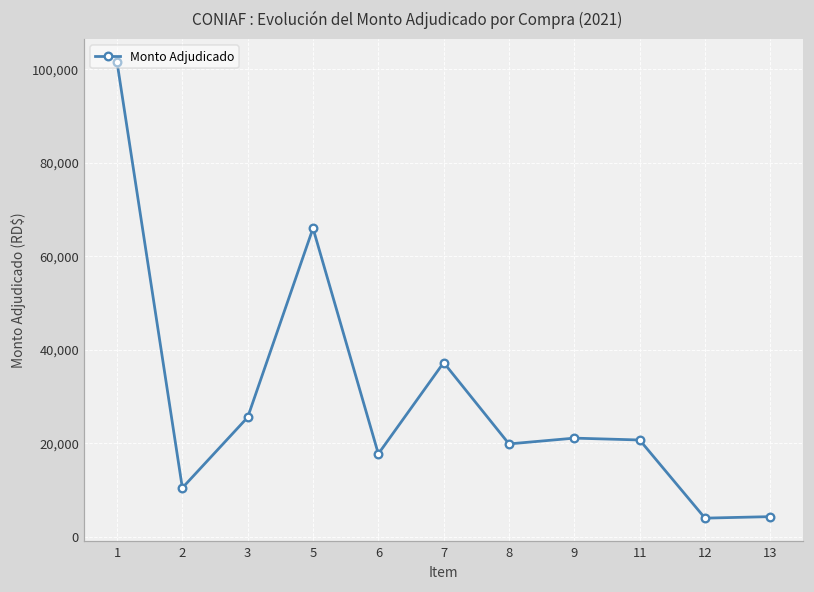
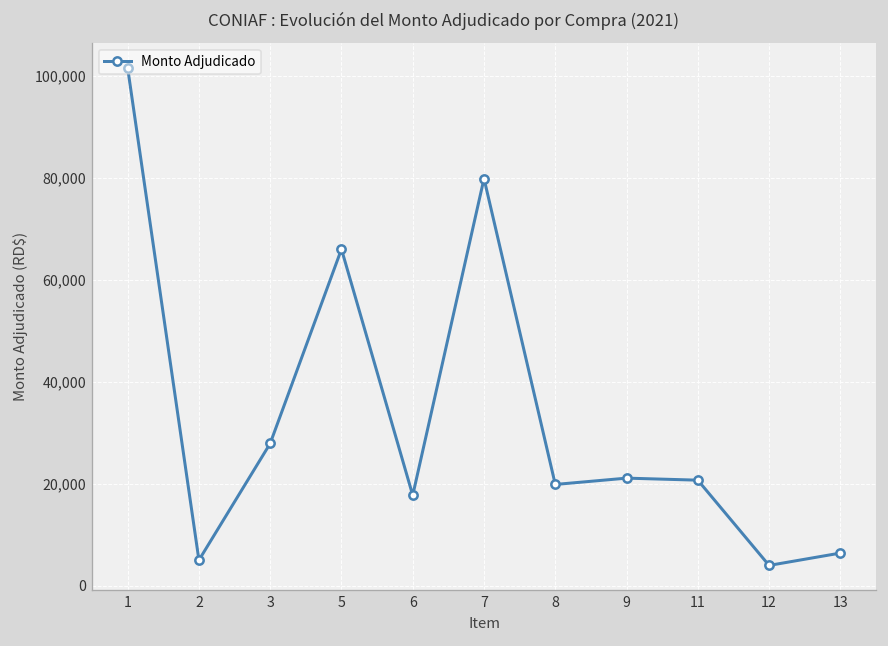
  {
-   "2": "10,000",
-   "3": "26,000",
+   "2": "5,000",
+   "3": "28,000",
    "5": "66,000",
    "6": "18,000",
-   "7": "37,000",
+   "7": "80,000",
    "8": "20,000",
    "9": "21,000",
    "11": "21,000",
    "12": "4,000",
-   "13": "4,000"
+   "13": "6,000"
  }
